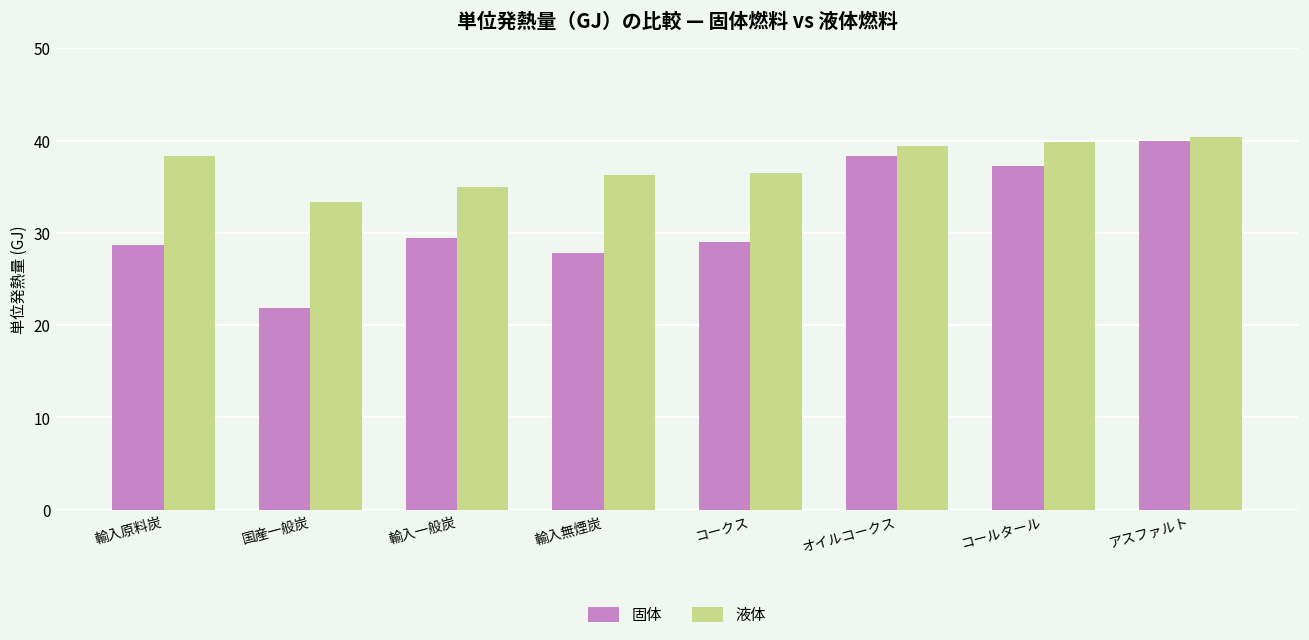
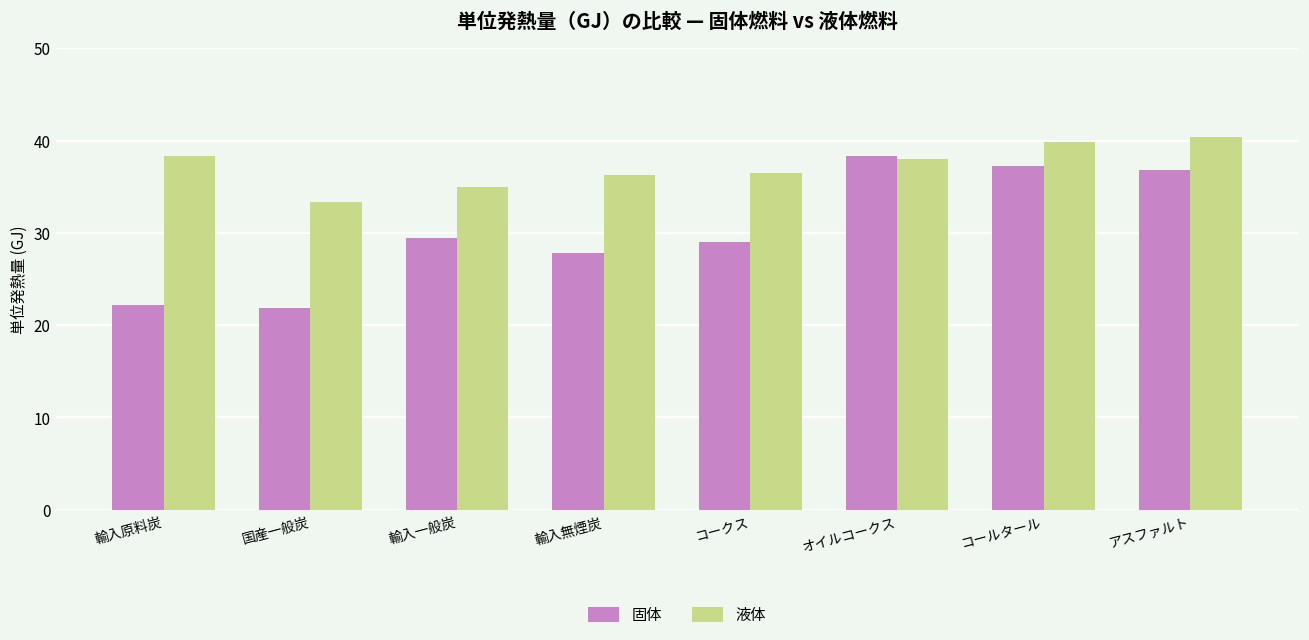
  {
    "固体": {
-     "輸入原料炭": 29,
+     "輸入原料炭": 22,
      "国産一般炭": 22,
      "輸入一般炭": 30,
      "輸入無煙炭": 28,
      "コークス": 29,
      "オイルコークス": 38,
      "コールタール": 37,
-     "アスファルト": 40
+     "アスファルト": 37
    },
    "液体": {
      "輸入原料炭": 38,
      "国産一般炭": 33,
      "輸入一般炭": 35,
      "輸入無煙炭": 36,
      "コークス": 37,
-     "オイルコークス": 39,
+     "オイルコークス": 38,
      "コールタール": 40,
      "アスファルト": 40
    }
  }
